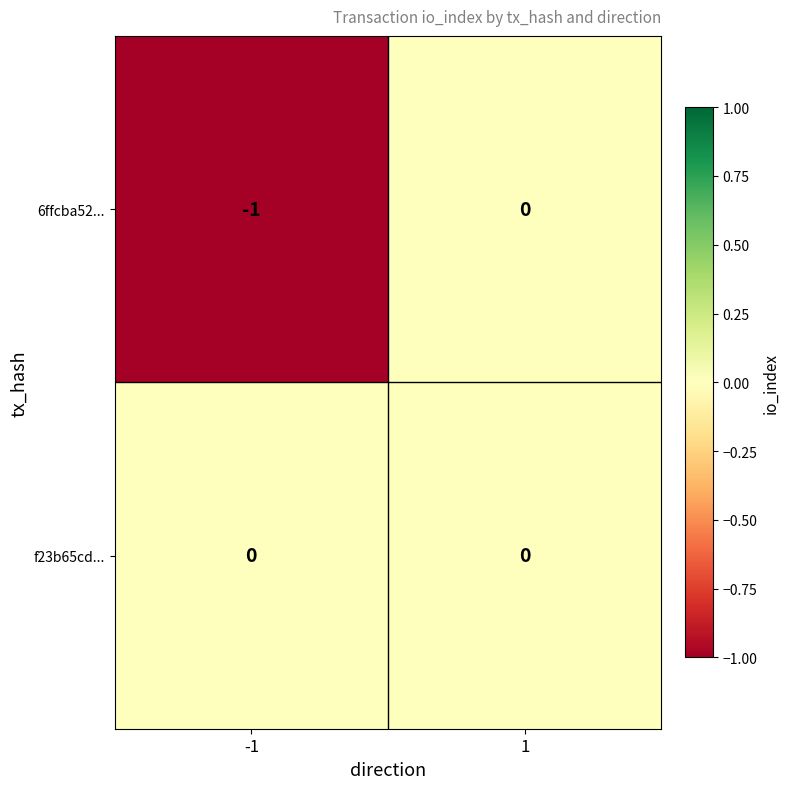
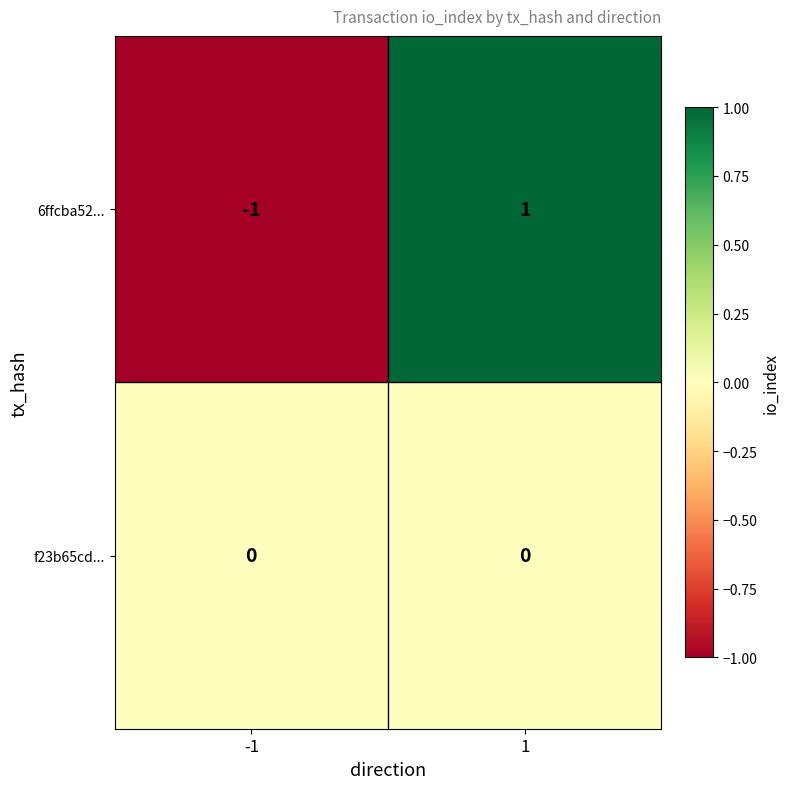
  {
    "6ffcba52...": {
      "-1": -1,
-     "1": 0
+     "1": 1
    },
    "f23b65cd...": {
      "-1": 0,
      "1": 0
    }
  }
